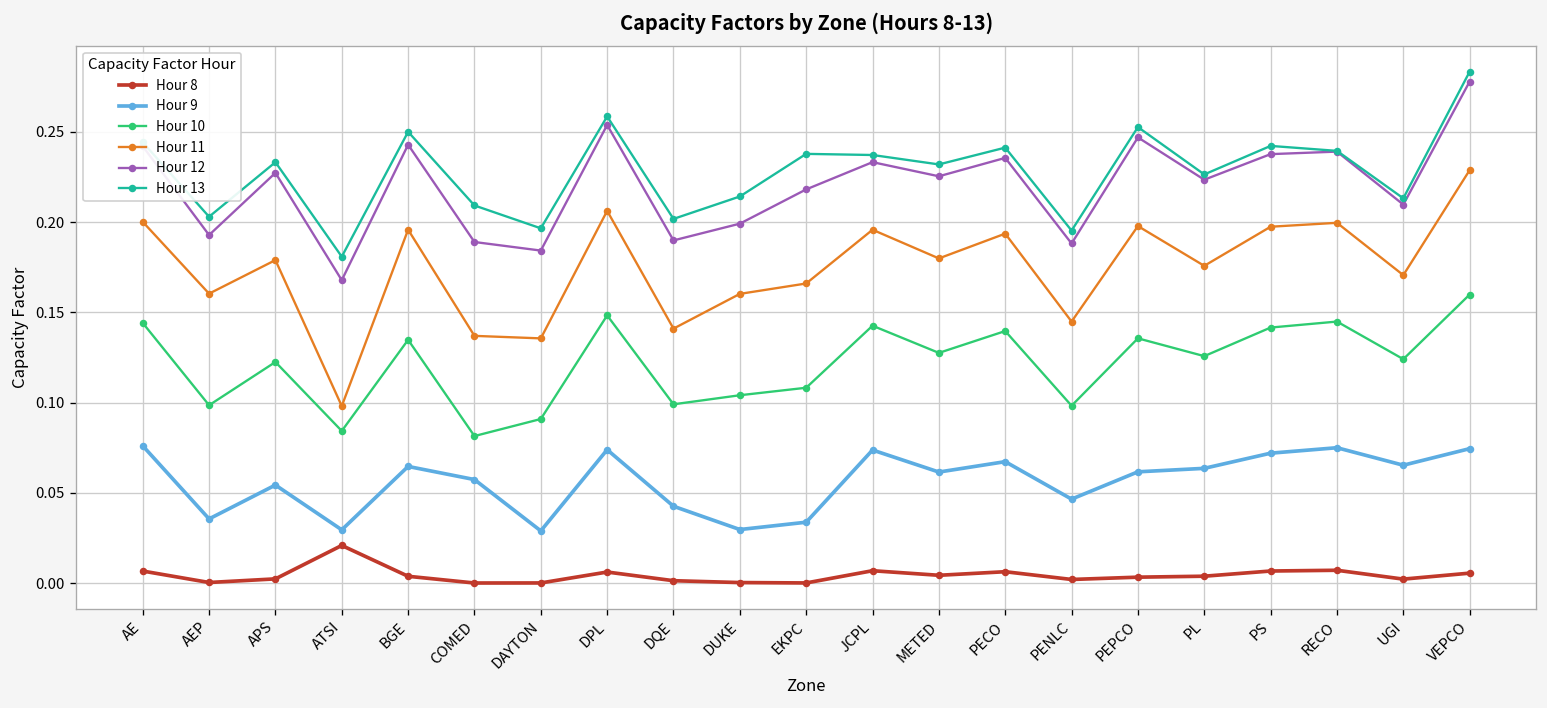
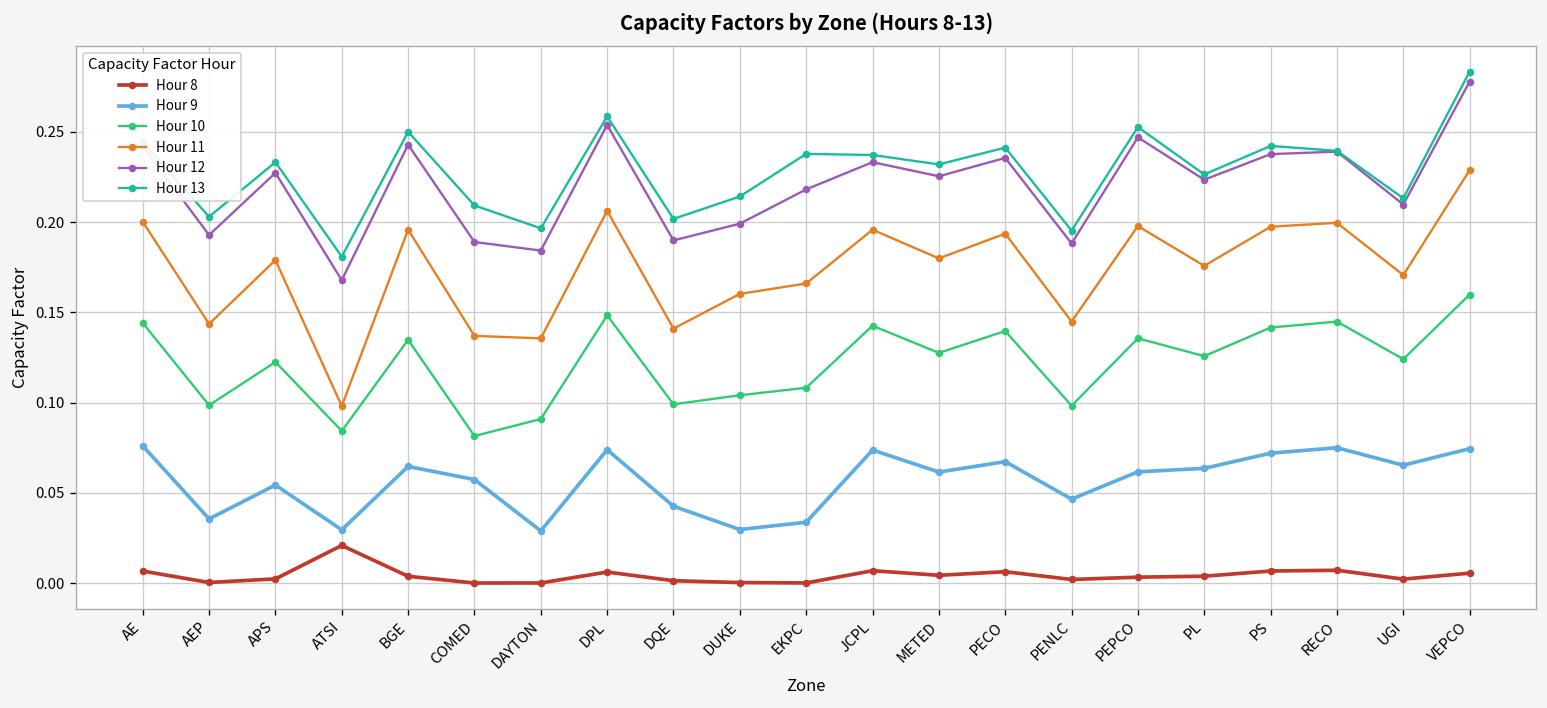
  {
    "Hour 8": {
      "AE": 0.007,
      "AEP": 0.000,
      "APS": 0.002,
      "ATSI": 0.021,
      "BGE": 0.004,
      "COMED": 0.000,
      "DAYTON": 0.000,
      "DPL": 0.006,
      "DQE": 0.001,
      "DUKE": 0.000,
      "EKPC": 0.000,
      "JCPL": 0.007,
      "METED": 0.004,
      "PECO": 0.006,
      "PENLC": 0.002,
      "PEPCO": 0.003,
      "PL": 0.004,
      "PS": 0.007,
      "RECO": 0.007,
      "UGI": 0.002,
      "VEPCO": 0.005
    },
    "Hour 9": {
      "AE": 0.076,
      "AEP": 0.036,
      "APS": 0.054,
      "ATSI": 0.029,
      "BGE": 0.065,
      "COMED": 0.057,
      "DAYTON": 0.029,
      "DPL": 0.074,
      "DQE": 0.043,
      "DUKE": 0.030,
      "EKPC": 0.034,
      "JCPL": 0.074,
      "METED": 0.062,
      "PECO": 0.067,
      "PENLC": 0.046,
      "PEPCO": 0.062,
      "PL": 0.064,
      "PS": 0.072,
      "RECO": 0.075,
      "UGI": 0.065,
      "VEPCO": 0.074
    },
    "Hour 11": {
      "AE": 0.200,
-     "AEP": 0.160,
+     "AEP": 0.144,
      "APS": 0.179,
      "ATSI": 0.098,
      "BGE": 0.196,
      "COMED": 0.137,
      "DAYTON": 0.136,
      "DPL": 0.206,
      "DQE": 0.141,
      "DUKE": 0.160,
      "EKPC": 0.166,
      "JCPL": 0.196,
      "METED": 0.180,
      "PECO": 0.194,
      "PENLC": 0.145,
      "PEPCO": 0.198,
      "PL": 0.176,
      "PS": 0.197,
      "RECO": 0.200,
      "UGI": 0.171,
      "VEPCO": 0.229
    },
    "Hour 12": {
      "AEP": 0.193,
      "APS": 0.227,
      "ATSI": 0.168,
      "BGE": 0.243,
      "COMED": 0.189,
      "DAYTON": 0.184,
      "DPL": 0.254,
      "DQE": 0.190,
      "DUKE": 0.199,
      "EKPC": 0.218,
      "JCPL": 0.233,
      "METED": 0.225,
      "PECO": 0.236,
      "PENLC": 0.188,
      "PEPCO": 0.247,
      "PL": 0.224,
      "PS": 0.238,
      "UGI": 0.210,
      "VEPCO": 0.278
    }
  }
